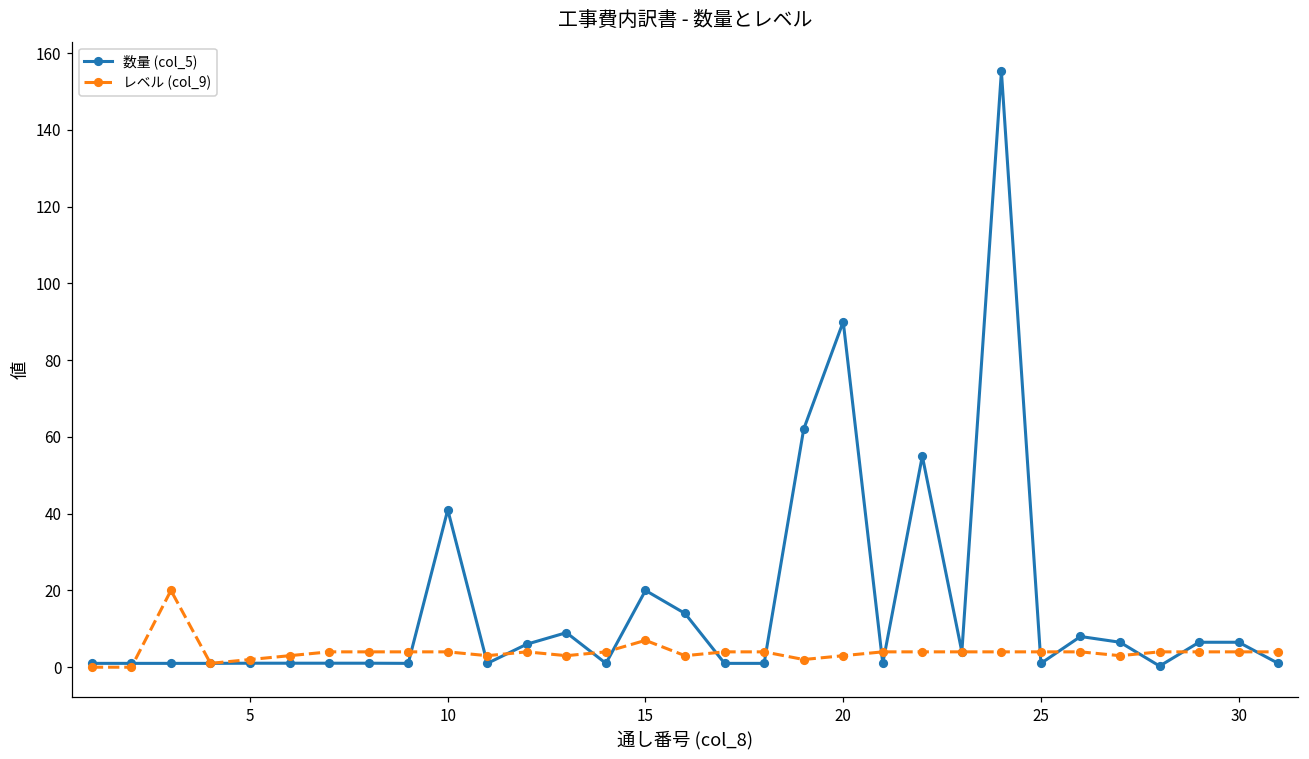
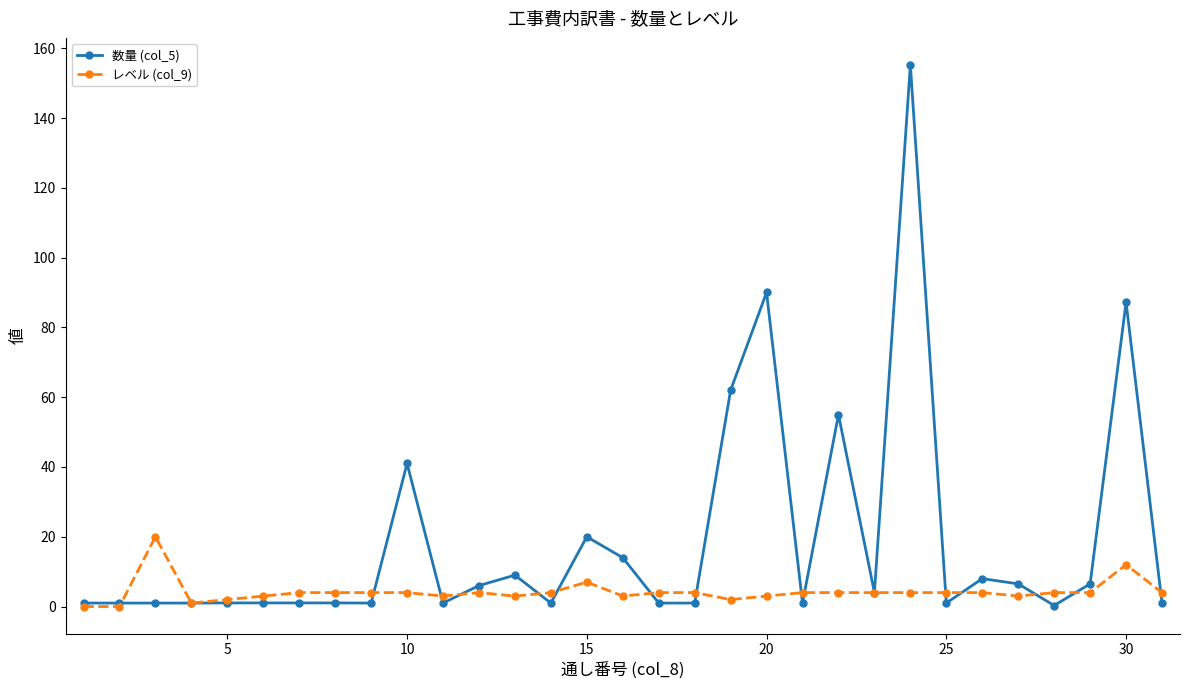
  {
    "数量 (col_5)": {
      "5": 1,
      "10": 41,
      "15": 20,
      "20": 90,
      "25": 1,
-     "30": 7
+     "30": 87
    },
    "レベル (col_9)": {
      "5": 2,
      "10": 4,
      "15": 7,
      "20": 3,
      "25": 4,
-     "30": 4
+     "30": 12
    }
  }
